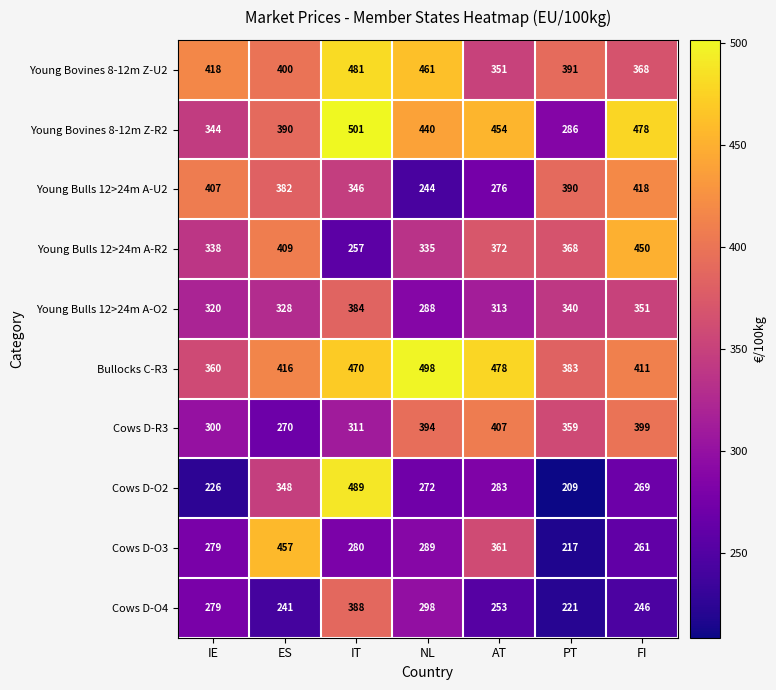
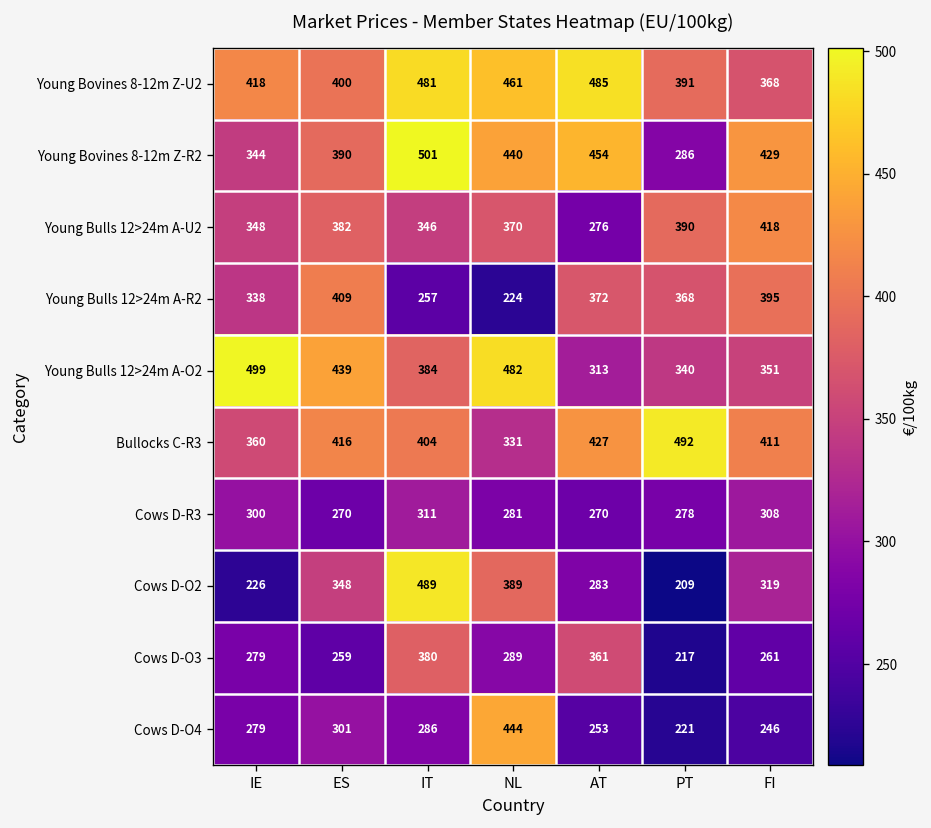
  {
    "Young Bovines 8-12m Z-U2": {
      "IE": 418,
      "ES": 400,
      "IT": 481,
      "NL": 461,
-     "AT": 351,
+     "AT": 485,
      "PT": 391,
      "FI": 368
    },
    "Young Bovines 8-12m Z-R2": {
      "IE": 344,
      "ES": 390,
      "IT": 501,
      "NL": 440,
      "AT": 454,
      "PT": 286,
-     "FI": 478
+     "FI": 429
    },
    "Young Bulls 12>24m A-U2": {
-     "IE": 407,
+     "IE": 348,
      "ES": 382,
      "IT": 346,
-     "NL": 244,
+     "NL": 370,
      "AT": 276,
      "PT": 390,
      "FI": 418
    },
    "Young Bulls 12>24m A-R2": {
      "IE": 338,
      "ES": 409,
      "IT": 257,
-     "NL": 335,
+     "NL": 224,
      "AT": 372,
      "PT": 368,
-     "FI": 450
+     "FI": 395
    },
    "Young Bulls 12>24m A-O2": {
-     "IE": 320,
-     "ES": 328,
+     "IE": 499,
+     "ES": 439,
      "IT": 384,
-     "NL": 288,
+     "NL": 482,
      "AT": 313,
      "PT": 340,
      "FI": 351
    },
    "Bullocks C-R3": {
      "IE": 360,
      "ES": 416,
-     "IT": 470,
-     "NL": 498,
-     "AT": 478,
-     "PT": 383,
+     "IT": 404,
+     "NL": 331,
+     "AT": 427,
+     "PT": 492,
      "FI": 411
    },
    "Cows D-R3": {
      "IE": 300,
      "ES": 270,
      "IT": 311,
-     "NL": 394,
-     "AT": 407,
-     "PT": 359,
-     "FI": 399
+     "NL": 281,
+     "AT": 270,
+     "PT": 278,
+     "FI": 308
    },
    "Cows D-O2": {
      "IE": 226,
      "ES": 348,
      "IT": 489,
-     "NL": 272,
+     "NL": 389,
      "AT": 283,
      "PT": 209,
-     "FI": 269
+     "FI": 319
    },
    "Cows D-O3": {
      "IE": 279,
-     "ES": 457,
-     "IT": 280,
+     "ES": 259,
+     "IT": 380,
      "NL": 289,
      "AT": 361,
      "PT": 217,
      "FI": 261
    },
    "Cows D-O4": {
      "IE": 279,
-     "ES": 241,
-     "IT": 388,
-     "NL": 298,
+     "ES": 301,
+     "IT": 286,
+     "NL": 444,
      "AT": 253,
      "PT": 221,
      "FI": 246
    }
  }
